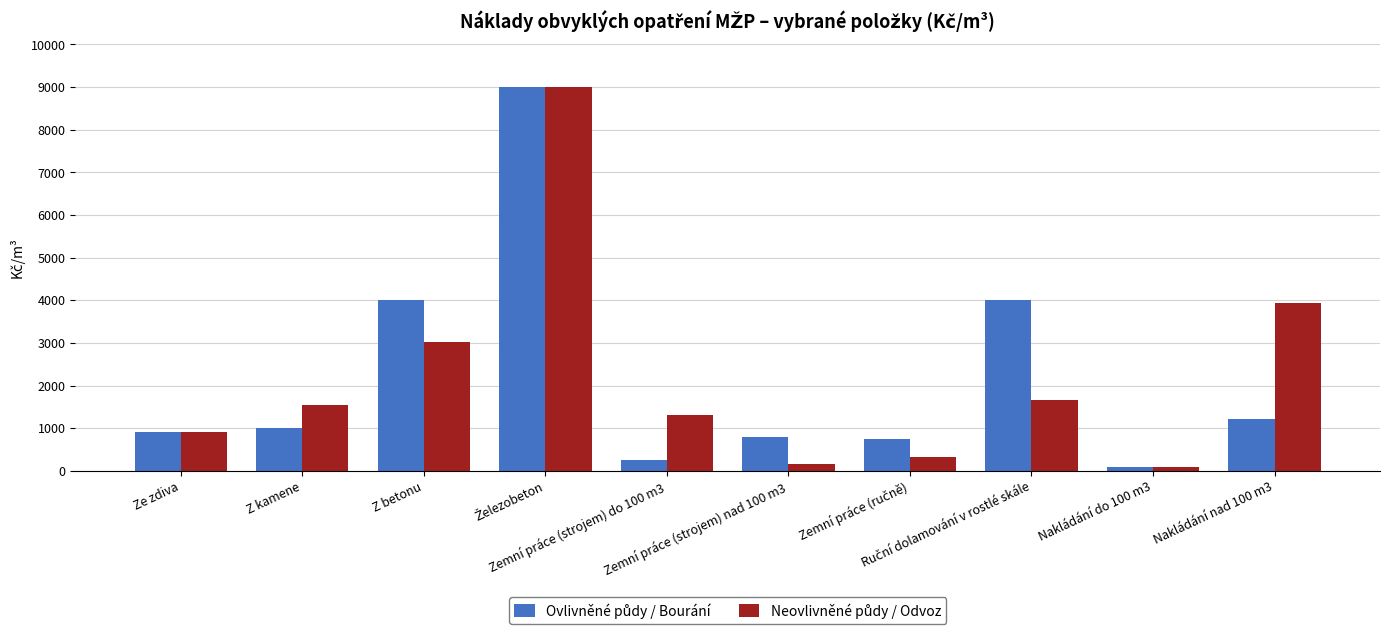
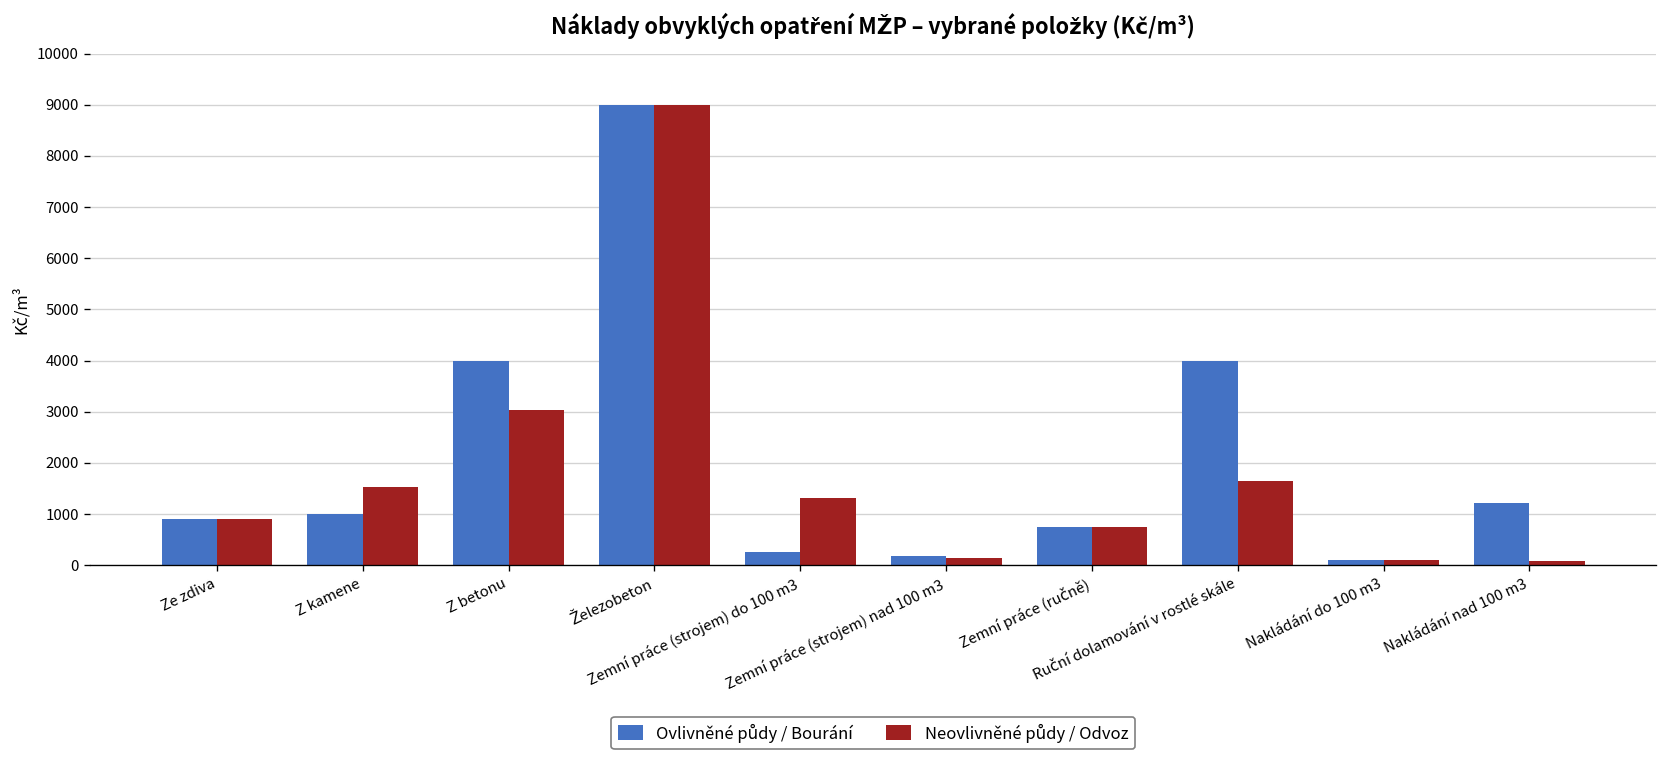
  {
    "Ovlivněné půdy / Bourání": {
      "Ze zdiva": 900,
      "Z kamene": 1000,
      "Z betonu": 4000,
      "Železobeton": 9000,
      "Zemní práce (strojem) do 100 m3": 300,
-     "Zemní práce (strojem) nad 100 m3": 800,
+     "Zemní práce (strojem) nad 100 m3": 200,
      "Zemní práce (ručně)": 800,
      "Ruční dolamování v rostlé skále": 4000,
      "Nakládání do 100 m3": 100,
      "Nakládání nad 100 m3": 1200
    },
    "Neovlivněné půdy / Odvoz": {
      "Ze zdiva": 900,
      "Z kamene": 1500,
      "Z betonu": 3000,
      "Železobeton": 9000,
      "Zemní práce (strojem) do 100 m3": 1300,
      "Zemní práce (strojem) nad 100 m3": 200,
-     "Zemní práce (ručně)": 300,
+     "Zemní práce (ručně)": 800,
      "Ruční dolamování v rostlé skále": 1700,
      "Nakládání do 100 m3": 100,
-     "Nakládání nad 100 m3": 3900
+     "Nakládání nad 100 m3": 100
    }
  }
